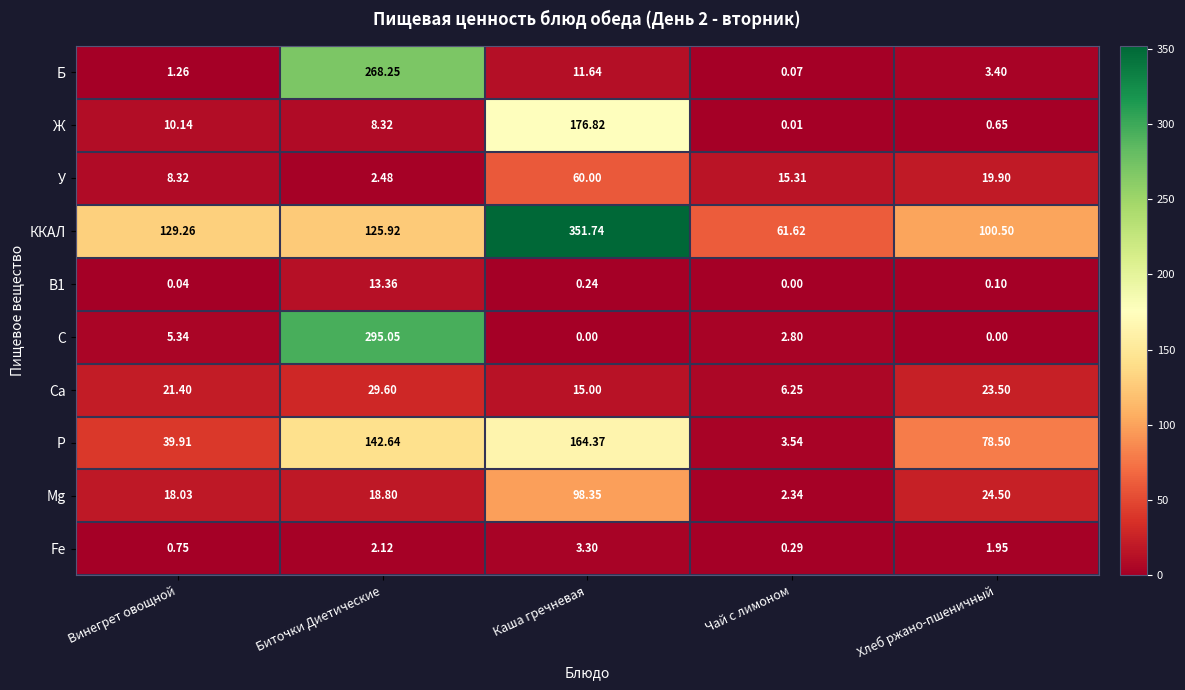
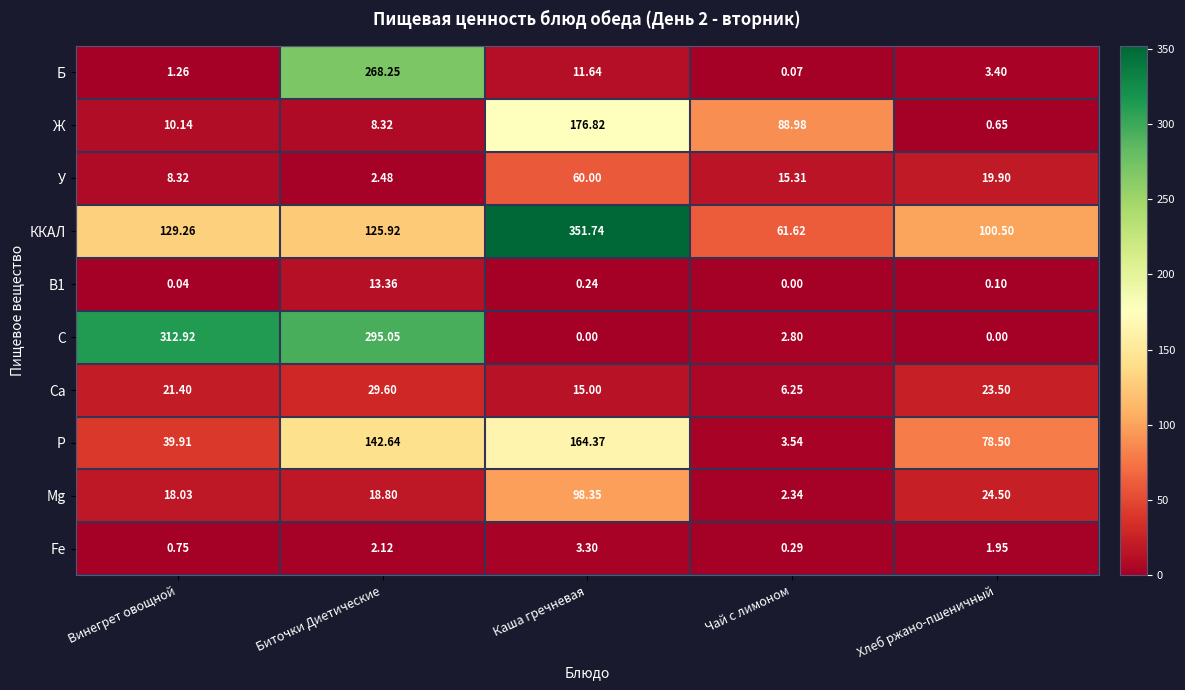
  {
    "Б": {
      "Винегрет овощной": 1.26,
      "Биточки Диетические": 268.25,
      "Каша гречневая": 11.64,
      "Чай с лимоном": 0.07,
      "Хлеб ржано-пшеничный": 3.40
    },
    "Ж": {
      "Винегрет овощной": 10.14,
      "Биточки Диетические": 8.32,
      "Каша гречневая": 176.82,
-     "Чай с лимоном": 0.01,
+     "Чай с лимоном": 88.98,
      "Хлеб ржано-пшеничный": 0.65
    },
    "У": {
      "Винегрет овощной": 8.32,
      "Биточки Диетические": 2.48,
      "Каша гречневая": 60.00,
      "Чай с лимоном": 15.31,
      "Хлеб ржано-пшеничный": 19.90
    },
    "ККАЛ": {
      "Винегрет овощной": 129.26,
      "Биточки Диетические": 125.92,
      "Каша гречневая": 351.74,
      "Чай с лимоном": 61.62,
      "Хлеб ржано-пшеничный": 100.50
    },
    "В1": {
      "Винегрет овощной": 0.04,
      "Биточки Диетические": 13.36,
      "Каша гречневая": 0.24,
      "Чай с лимоном": 0.00,
      "Хлеб ржано-пшеничный": 0.10
    },
    "С": {
-     "Винегрет овощной": 5.34,
+     "Винегрет овощной": 312.92,
      "Биточки Диетические": 295.05,
      "Каша гречневая": 0.00,
      "Чай с лимоном": 2.80,
      "Хлеб ржано-пшеничный": 0.00
    },
    "Са": {
      "Винегрет овощной": 21.40,
      "Биточки Диетические": 29.60,
      "Каша гречневая": 15.00,
      "Чай с лимоном": 6.25,
      "Хлеб ржано-пшеничный": 23.50
    },
    "Р": {
      "Винегрет овощной": 39.91,
      "Биточки Диетические": 142.64,
      "Каша гречневая": 164.37,
      "Чай с лимоном": 3.54,
      "Хлеб ржано-пшеничный": 78.50
    },
    "Мg": {
      "Винегрет овощной": 18.03,
      "Биточки Диетические": 18.80,
      "Каша гречневая": 98.35,
      "Чай с лимоном": 2.34,
      "Хлеб ржано-пшеничный": 24.50
    },
    "Fе": {
      "Винегрет овощной": 0.75,
      "Биточки Диетические": 2.12,
      "Каша гречневая": 3.30,
      "Чай с лимоном": 0.29,
      "Хлеб ржано-пшеничный": 1.95
    }
  }
